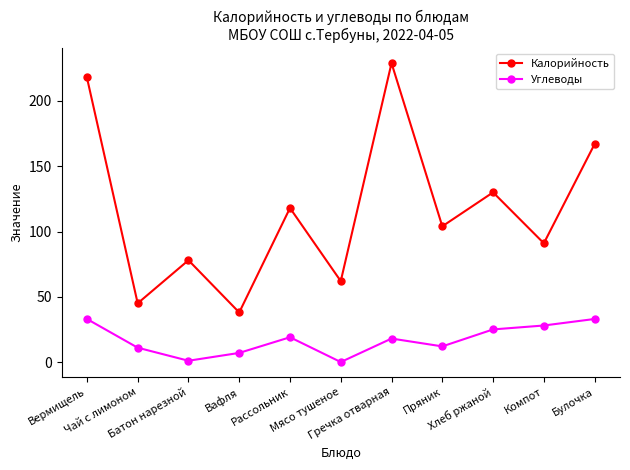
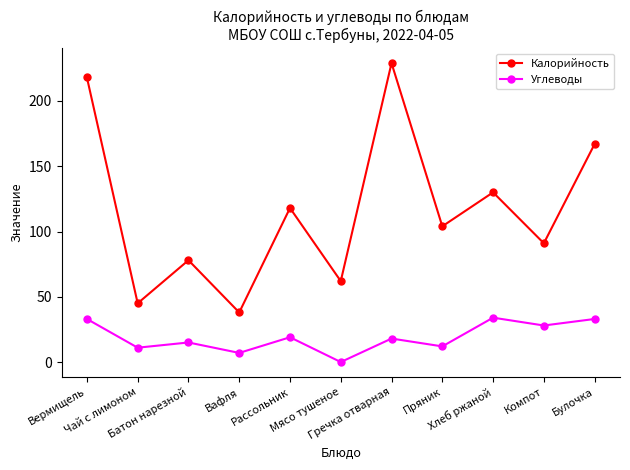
  {
    "Калорийность": {
      "Вермищель": 218,
      "Чай с лимоном": 45,
      "Батон нарезной": 78,
      "Вафля": 38,
      "Рассольник": 118,
      "Мясо тушеное": 62,
      "Гречка отварная": 229,
      "Пряник": 104,
      "Хлеб ржаной": 130,
      "Компот": 91,
      "Булочка": 167
    },
    "Углеводы": {
      "Вермищель": 33,
      "Чай с лимоном": 11,
-     "Батон нарезной": 1,
+     "Батон нарезной": 15,
      "Вафля": 7,
      "Рассольник": 19,
      "Мясо тушеное": 0,
      "Гречка отварная": 18,
      "Пряник": 12,
-     "Хлеб ржаной": 25,
+     "Хлеб ржаной": 34,
      "Компот": 28,
      "Булочка": 33
    }
  }
